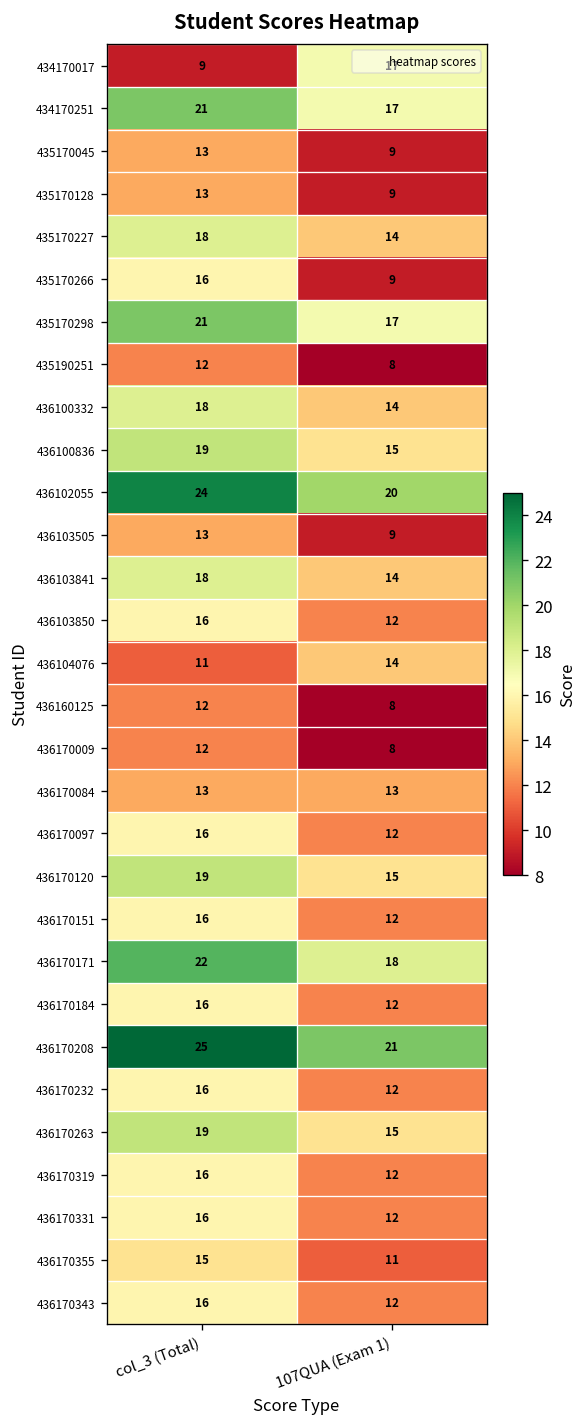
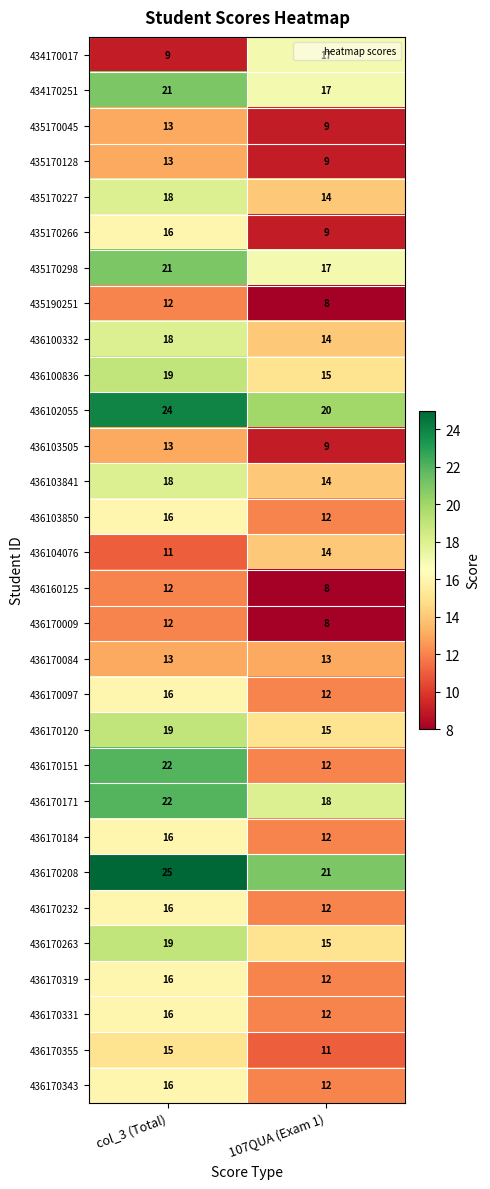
  {
    "434170017": {
      "col_3 (Total)": 9
    },
    "434170251": {
      "col_3 (Total)": 21,
      "107QUA (Exam 1)": 17
    },
    "435170045": {
      "col_3 (Total)": 13,
      "107QUA (Exam 1)": 9
    },
    "435170128": {
      "col_3 (Total)": 13,
      "107QUA (Exam 1)": 9
    },
    "435170227": {
      "col_3 (Total)": 18,
      "107QUA (Exam 1)": 14
    },
    "435170266": {
      "col_3 (Total)": 16,
      "107QUA (Exam 1)": 9
    },
    "435170298": {
      "col_3 (Total)": 21,
      "107QUA (Exam 1)": 17
    },
    "435190251": {
      "col_3 (Total)": 12,
      "107QUA (Exam 1)": 8
    },
    "436100332": {
      "col_3 (Total)": 18,
      "107QUA (Exam 1)": 14
    },
    "436100836": {
      "col_3 (Total)": 19,
      "107QUA (Exam 1)": 15
    },
    "436102055": {
      "col_3 (Total)": 24,
      "107QUA (Exam 1)": 20
    },
    "436103505": {
      "col_3 (Total)": 13,
      "107QUA (Exam 1)": 9
    },
    "436103841": {
      "col_3 (Total)": 18,
      "107QUA (Exam 1)": 14
    },
    "436103850": {
      "col_3 (Total)": 16,
      "107QUA (Exam 1)": 12
    },
    "436104076": {
      "col_3 (Total)": 11,
      "107QUA (Exam 1)": 14
    },
    "436160125": {
      "col_3 (Total)": 12,
      "107QUA (Exam 1)": 8
    },
    "436170009": {
      "col_3 (Total)": 12,
      "107QUA (Exam 1)": 8
    },
    "436170084": {
      "col_3 (Total)": 13,
      "107QUA (Exam 1)": 13
    },
    "436170097": {
      "col_3 (Total)": 16,
      "107QUA (Exam 1)": 12
    },
    "436170120": {
      "col_3 (Total)": 19,
      "107QUA (Exam 1)": 15
    },
    "436170151": {
-     "col_3 (Total)": 16,
+     "col_3 (Total)": 22,
      "107QUA (Exam 1)": 12
    },
    "436170171": {
      "col_3 (Total)": 22,
      "107QUA (Exam 1)": 18
    },
    "436170184": {
      "col_3 (Total)": 16,
      "107QUA (Exam 1)": 12
    },
    "436170208": {
      "col_3 (Total)": 25,
      "107QUA (Exam 1)": 21
    },
    "436170232": {
      "col_3 (Total)": 16,
      "107QUA (Exam 1)": 12
    },
    "436170263": {
      "col_3 (Total)": 19,
      "107QUA (Exam 1)": 15
    },
    "436170319": {
      "col_3 (Total)": 16,
      "107QUA (Exam 1)": 12
    },
    "436170331": {
      "col_3 (Total)": 16,
      "107QUA (Exam 1)": 12
    },
    "436170355": {
      "col_3 (Total)": 15,
      "107QUA (Exam 1)": 11
    },
    "436170343": {
      "col_3 (Total)": 16,
      "107QUA (Exam 1)": 12
    }
  }
